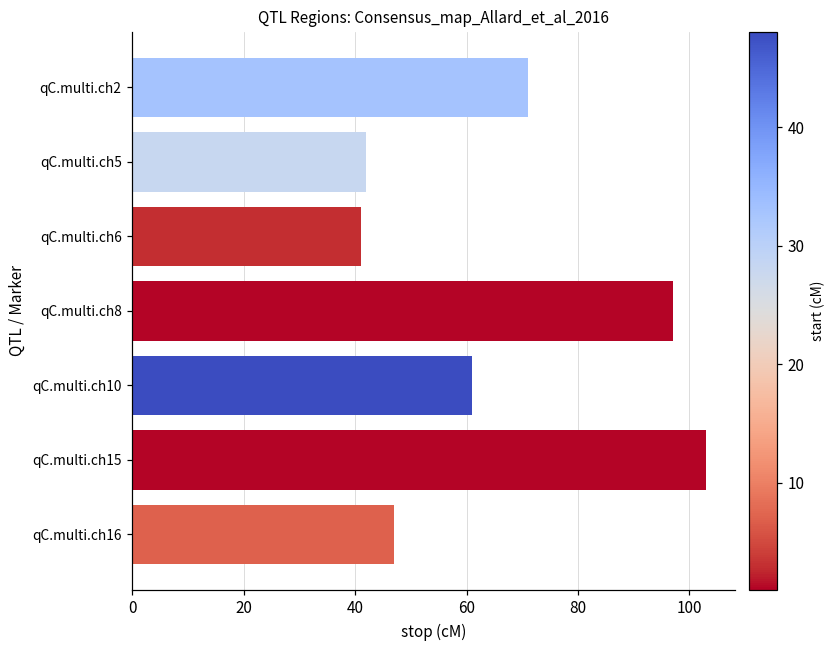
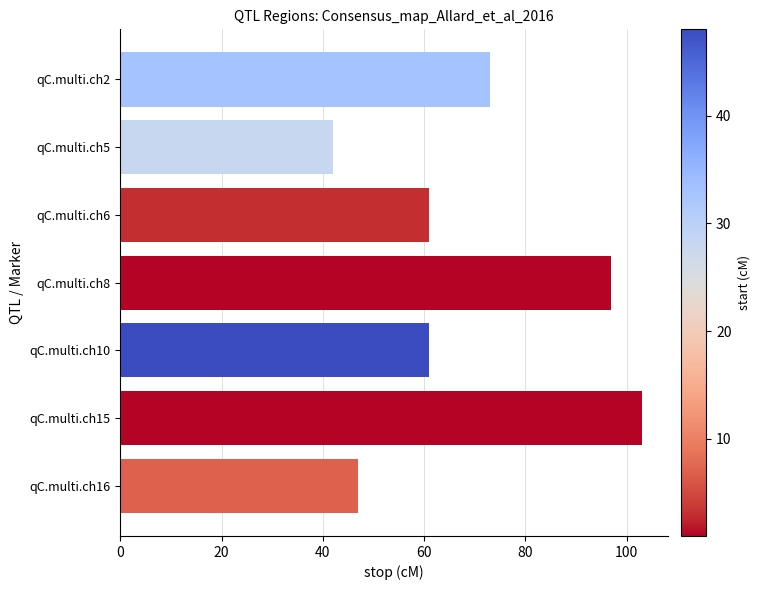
  {
-   "qC.multi.ch2": 71,
+   "qC.multi.ch2": 73,
    "qC.multi.ch5": 42,
-   "qC.multi.ch6": 41,
+   "qC.multi.ch6": 61,
    "qC.multi.ch8": 97,
    "qC.multi.ch10": 61,
    "qC.multi.ch15": 103,
    "qC.multi.ch16": 47
  }
